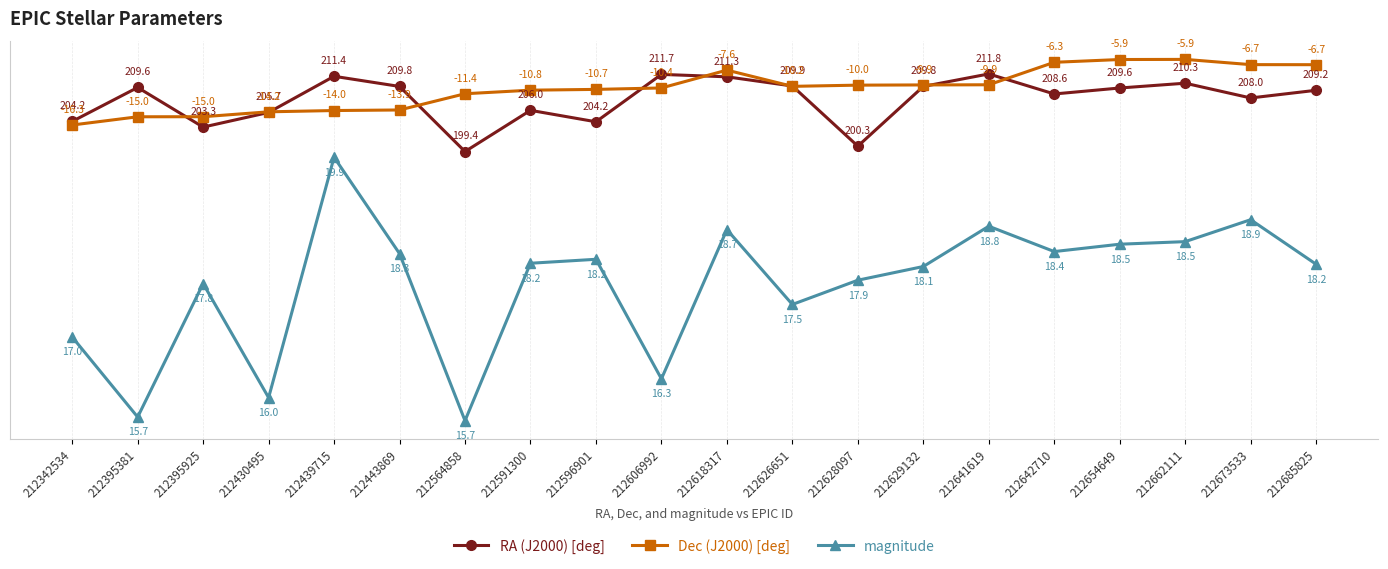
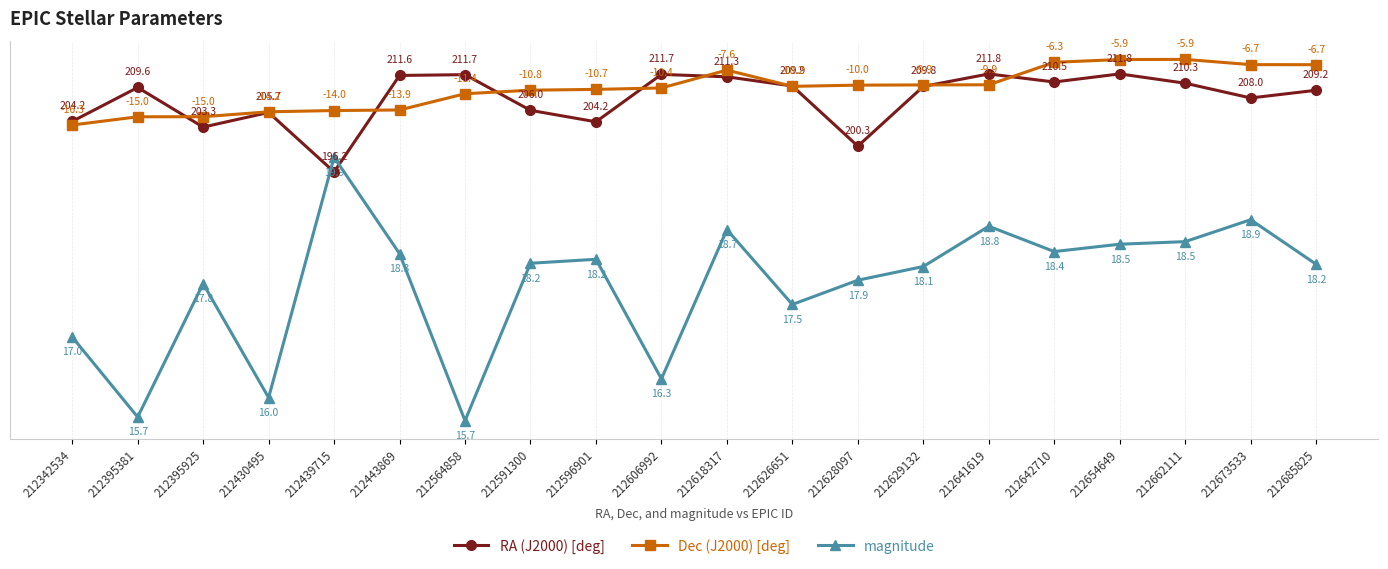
  {
    "RA (J2000) [deg]": {
      "212395381": 209.6,
-     "212439715": 211.4,
-     "212443869": 209.8,
-     "212564858": 199.4,
+     "212439715": 196.2,
+     "212443869": 211.6,
+     "212564858": 211.7,
      "212596901": 204.2,
      "212606992": 211.7,
      "212628097": 200.3,
      "212641619": 211.8,
-     "212642710": 208.6,
-     "212654649": 209.6,
+     "212642710": 210.5,
+     "212654649": 211.8,
      "212662111": 210.3,
      "212673533": 208.0,
      "212685825": 209.2
    }
  }
